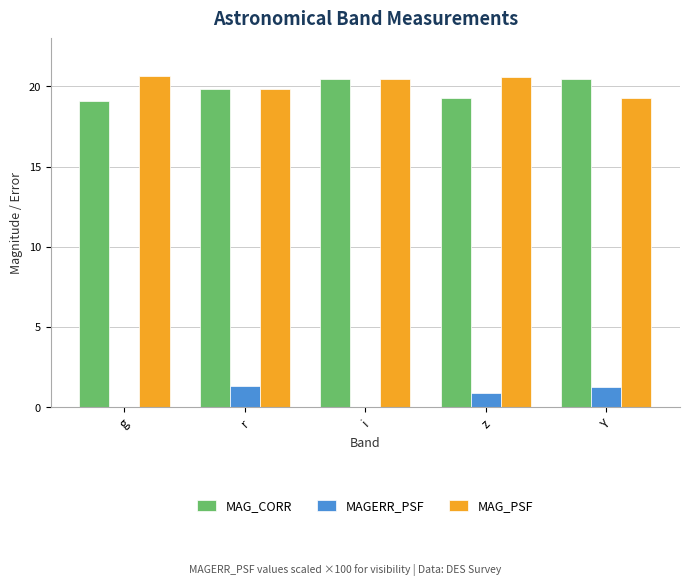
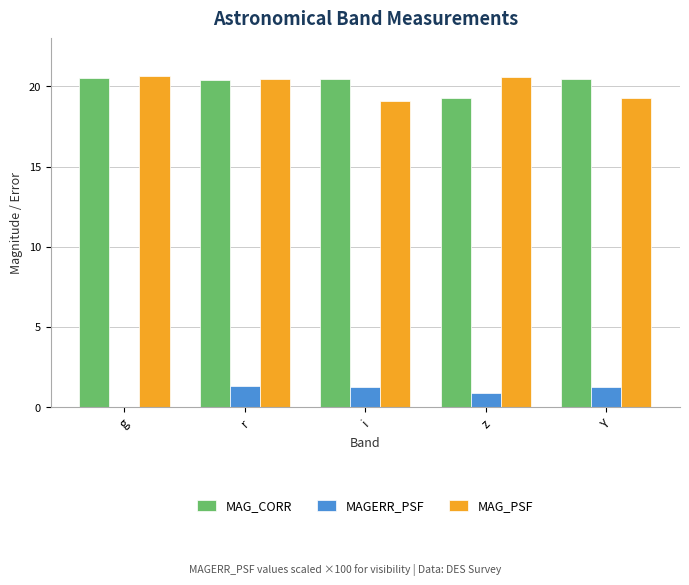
  {
    "MAG_CORR": {
-     "g": 19.1,
-     "r": 19.9,
+     "g": 20.5,
+     "r": 20.4,
      "i": 20.4,
      "z": 19.3,
      "Y": 20.5
    },
    "MAGERR_PSF": {
      "r": 1.3,
-     "i": 0.0,
+     "i": 1.3,
      "z": 0.8,
      "Y": 1.3
    },
    "MAG_PSF": {
      "g": 20.6,
-     "r": 19.8,
-     "i": 20.5,
+     "r": 20.5,
+     "i": 19.1,
      "z": 20.6,
      "Y": 19.3
    }
  }
